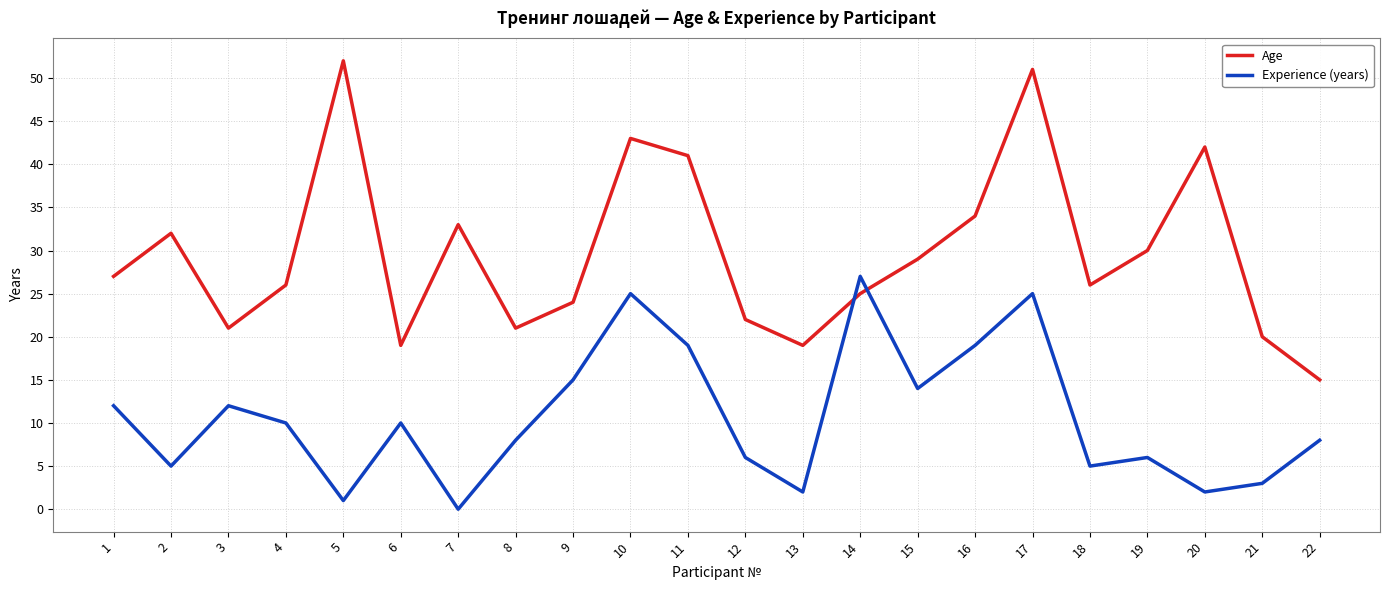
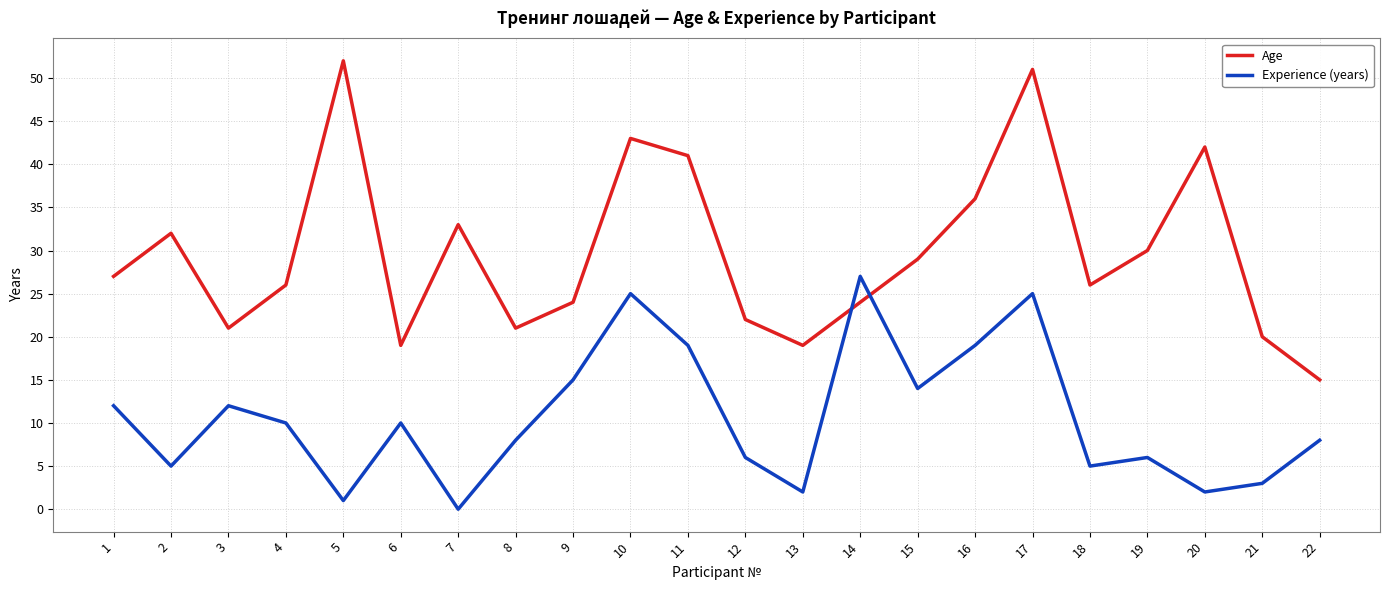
  {
    "Age": {
      "1": 27,
      "2": 32,
      "3": 21,
      "4": 26,
      "5": 52,
      "6": 19,
      "7": 33,
      "8": 21,
      "9": 24,
      "10": 43,
      "11": 41,
      "12": 22,
      "13": 19,
-     "14": 25,
+     "14": 24,
      "15": 29,
-     "16": 34,
+     "16": 36,
      "17": 51,
      "18": 26,
      "19": 30,
      "20": 42,
      "21": 20,
      "22": 15
    },
    "Experience (years)": {
      "1": 12,
      "2": 5,
      "3": 12,
      "4": 10,
      "5": 1,
      "6": 10,
      "7": 0,
      "8": 8,
      "9": 15,
      "10": 25,
      "11": 19,
      "12": 6,
      "13": 2,
      "14": 27,
      "15": 14,
      "16": 19,
      "17": 25,
      "18": 5,
      "19": 6,
      "20": 2,
      "21": 3,
      "22": 8
    }
  }
